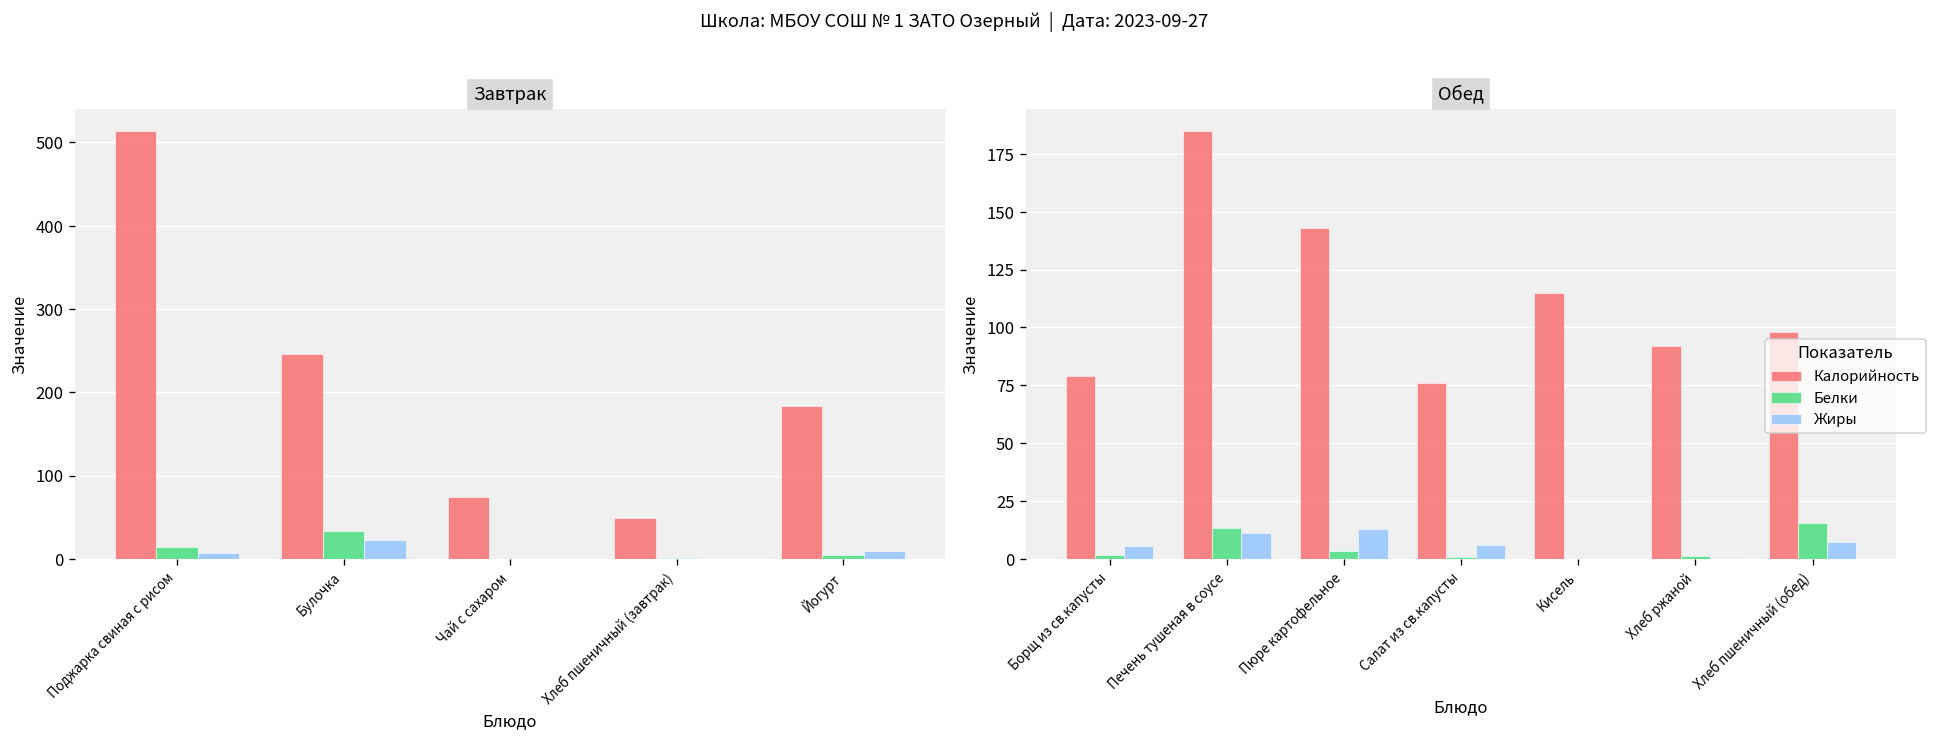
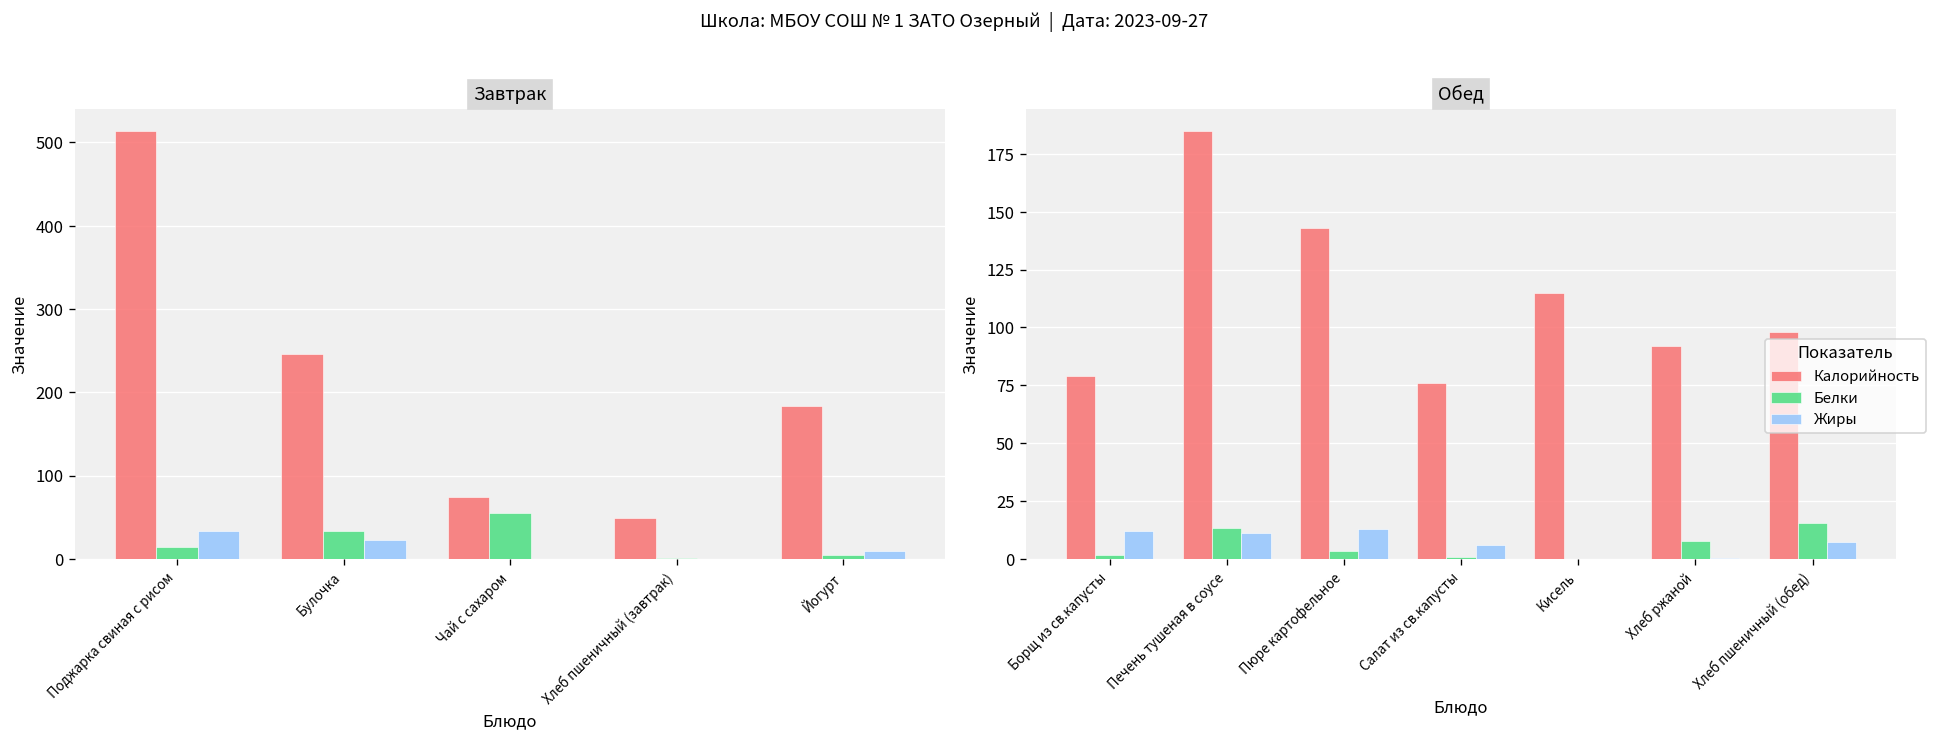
  {
    "Завтрак": {
      "Калорийность": {
        "Поджарка свиная с рисом": 510,
        "Булочка": 250,
        "Чай с сахаром": 70,
        "Хлеб пшеничный (завтрак)": 50,
        "Йогурт": 180
      },
      "Белки": {
        "Поджарка свиная с рисом": 10,
        "Булочка": 30,
-       "Чай с сахаром": 0,
+       "Чай с сахаром": 60,
        "Йогурт": 10
      },
      "Жиры": {
-       "Поджарка свиная с рисом": 10,
+       "Поджарка свиная с рисом": 30,
        "Булочка": 20,
        "Йогурт": 10
      }
    },
    "Обед": {
      "Калорийность": {
        "Борщ из св.капусты": 79,
        "Печень тушеная в соусе": 185,
        "Пюре картофельное": 143,
        "Салат из св.капусты": 76,
        "Кисель": 115,
        "Хлеб ржаной": 92,
        "Хлеб пшеничный (обед)": 98
      },
      "Белки": {
        "Борщ из св.капусты": 2,
        "Печень тушеная в соусе": 13,
        "Пюре картофельное": 3,
        "Кисель": 0,
-       "Хлеб ржаной": 1,
+       "Хлеб ржаной": 8,
        "Хлеб пшеничный (обед)": 16
      },
      "Жиры": {
-       "Борщ из св.капусты": 5,
+       "Борщ из св.капусты": 12,
        "Печень тушеная в соусе": 11,
        "Пюре картофельное": 13,
        "Салат из св.капусты": 6,
        "Кисель": 0,
        "Хлеб пшеничный (обед)": 7
      }
    }
  }
